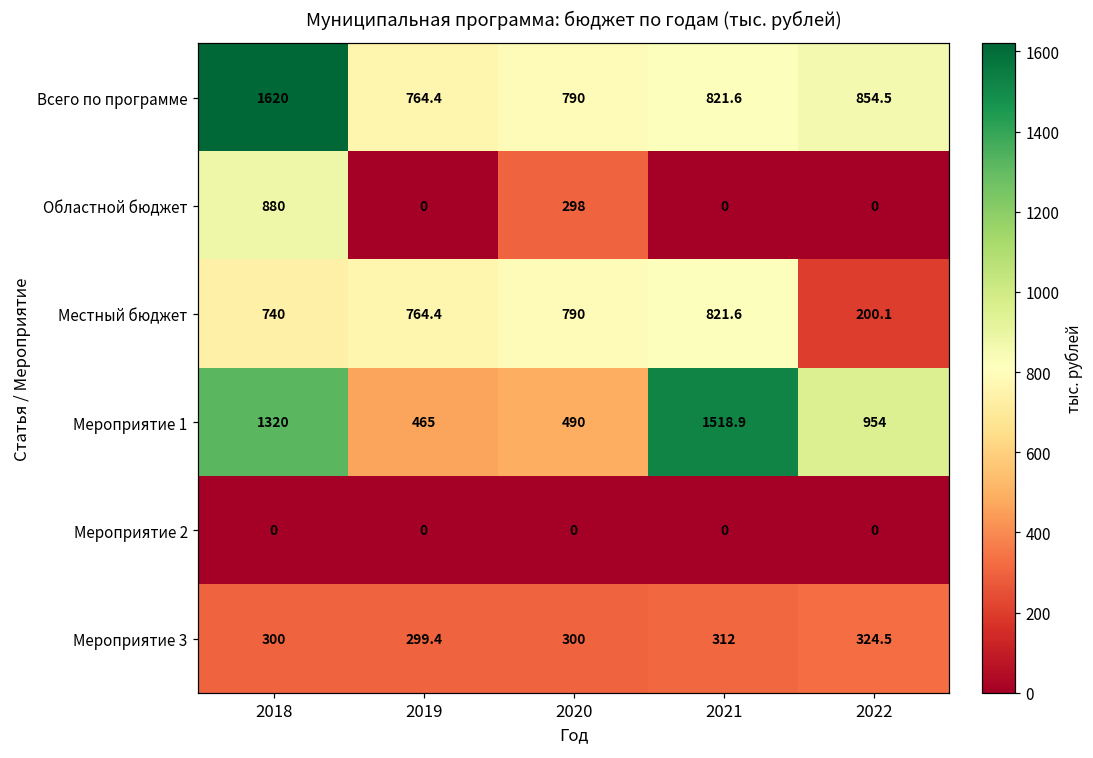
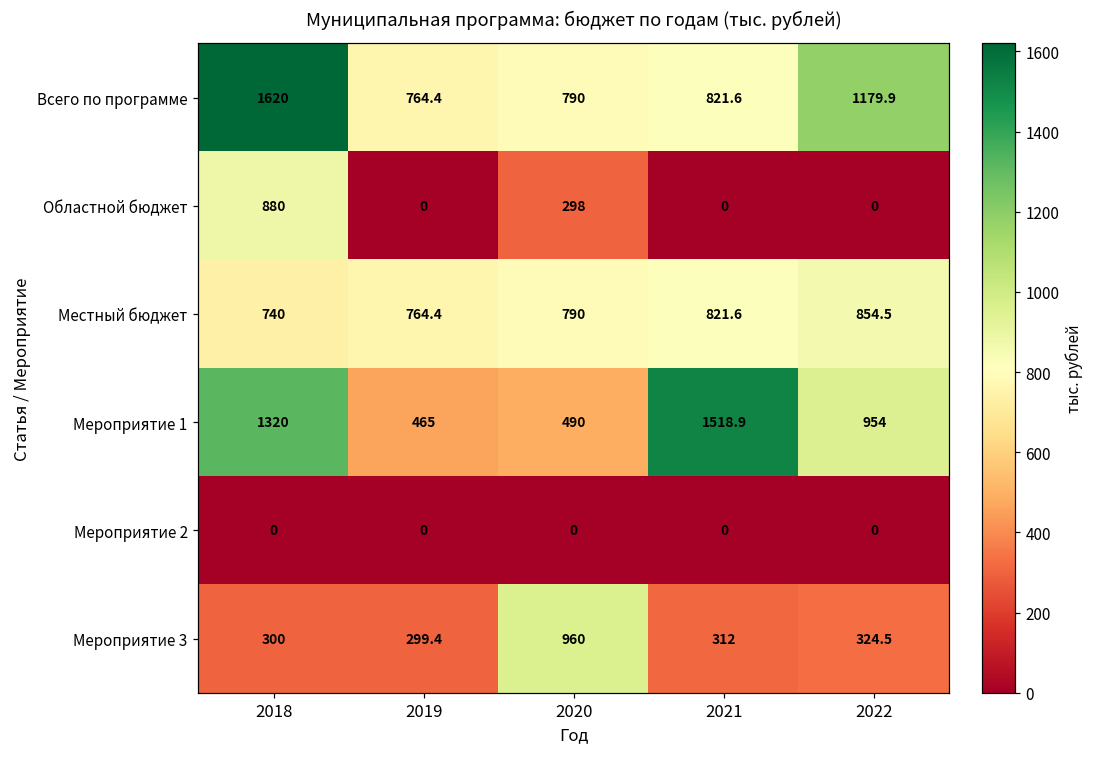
  {
    "Всего по программе": {
      "2018": 1620,
      "2019": 764.4,
      "2020": 790,
      "2021": 821.6,
-     "2022": 854.5
+     "2022": 1179.9
    },
    "Областной бюджет": {
      "2018": 880,
      "2019": 0,
      "2020": 298,
      "2021": 0,
      "2022": 0
    },
    "Местный бюджет": {
      "2018": 740,
      "2019": 764.4,
      "2020": 790,
      "2021": 821.6,
-     "2022": 200.1
+     "2022": 854.5
    },
    "Мероприятие 1": {
      "2018": 1320,
      "2019": 465,
      "2020": 490,
      "2021": 1518.9,
      "2022": 954
    },
    "Мероприятие 2": {
      "2018": 0,
      "2019": 0,
      "2020": 0,
      "2021": 0,
      "2022": 0
    },
    "Мероприятие 3": {
      "2018": 300,
      "2019": 299.4,
-     "2020": 300,
+     "2020": 960,
      "2021": 312,
      "2022": 324.5
    }
  }
